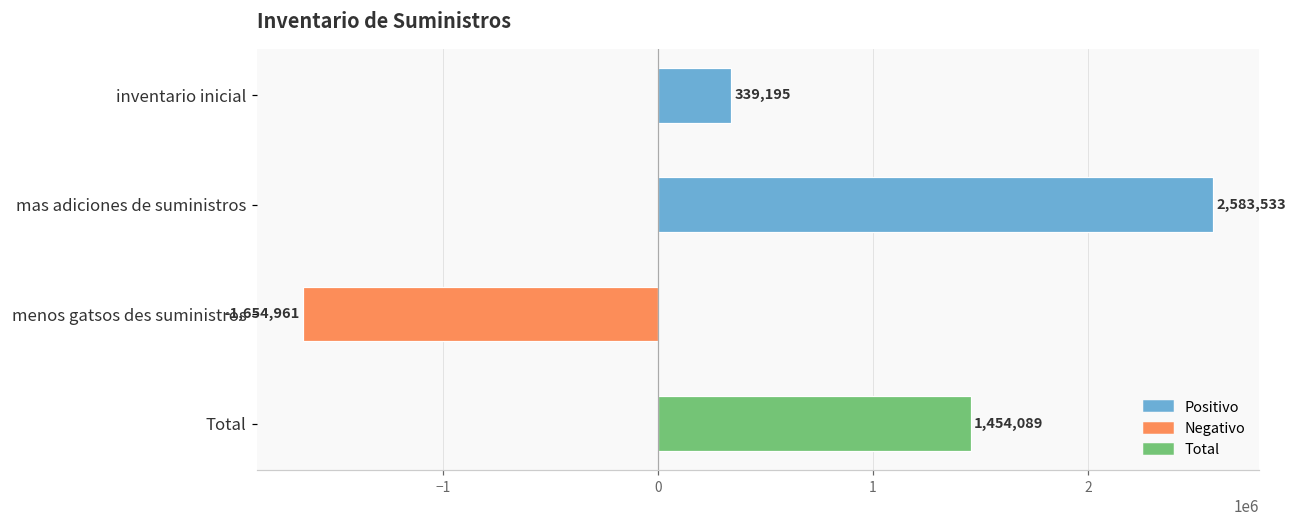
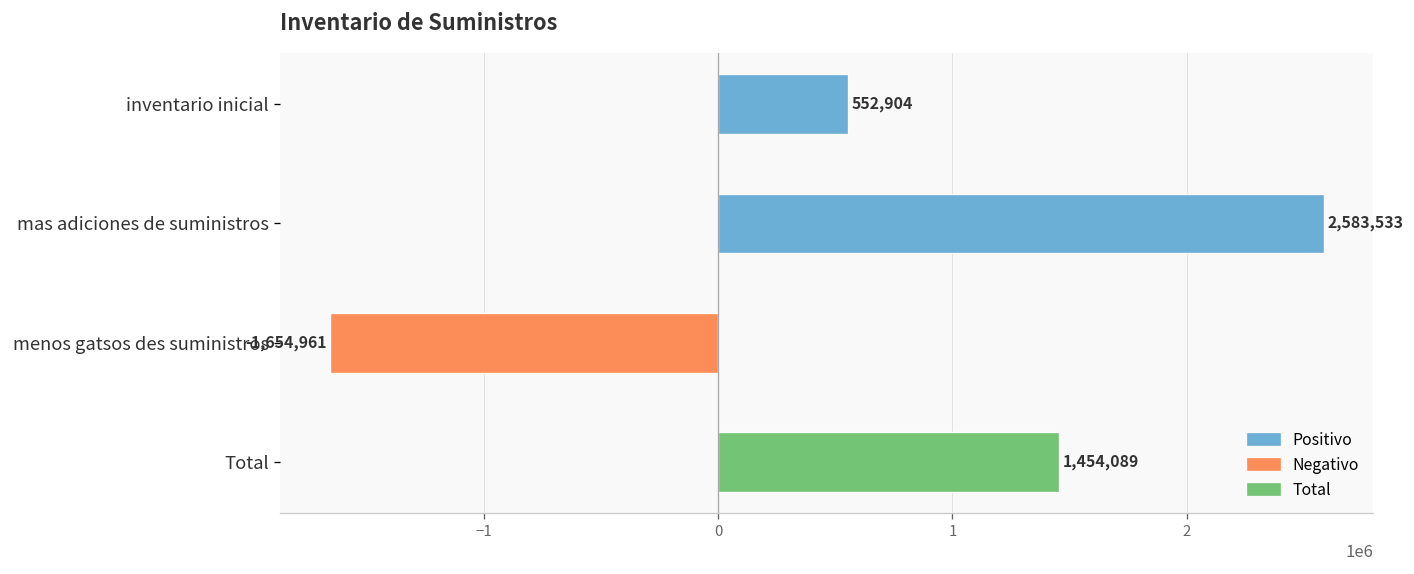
  {
-   "inventario inicial": "339,195",
+   "inventario inicial": "552,904",
    "mas adiciones de suministros": "2,583,533",
    "menos gatsos des suministros": "-1,654,961",
    "Total": "1,454,089"
  }
